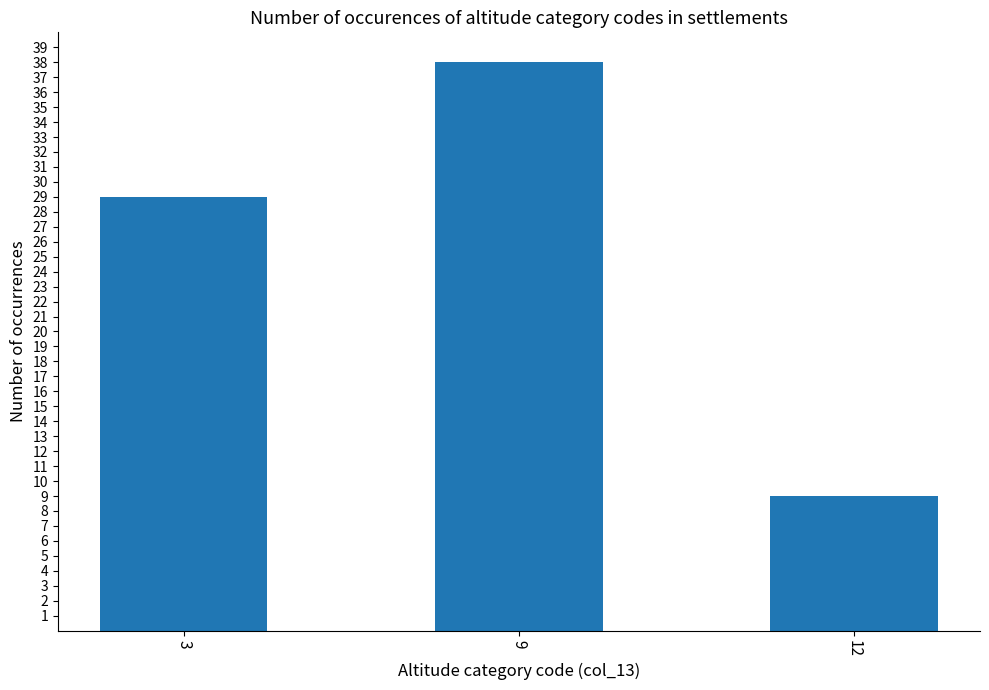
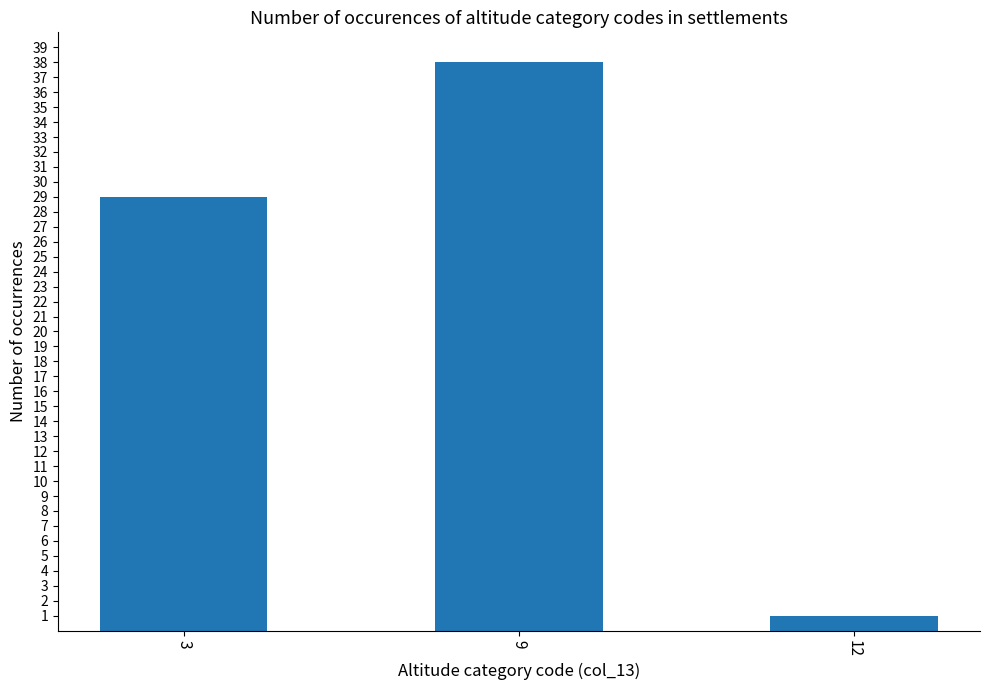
  {
    "3": 29,
    "9": 38,
-   "12": 9
+   "12": 1
  }
